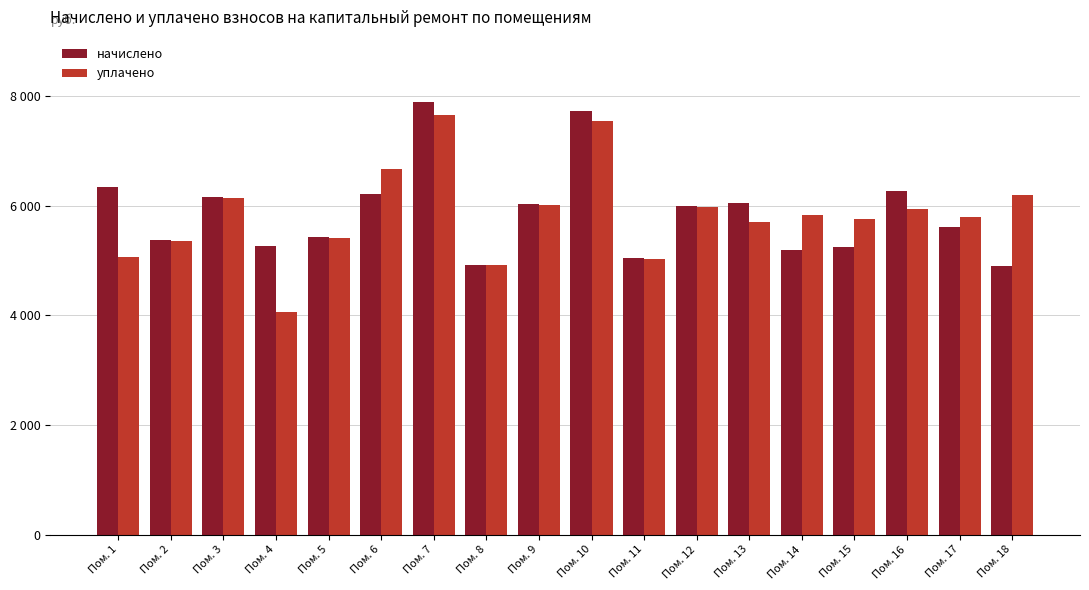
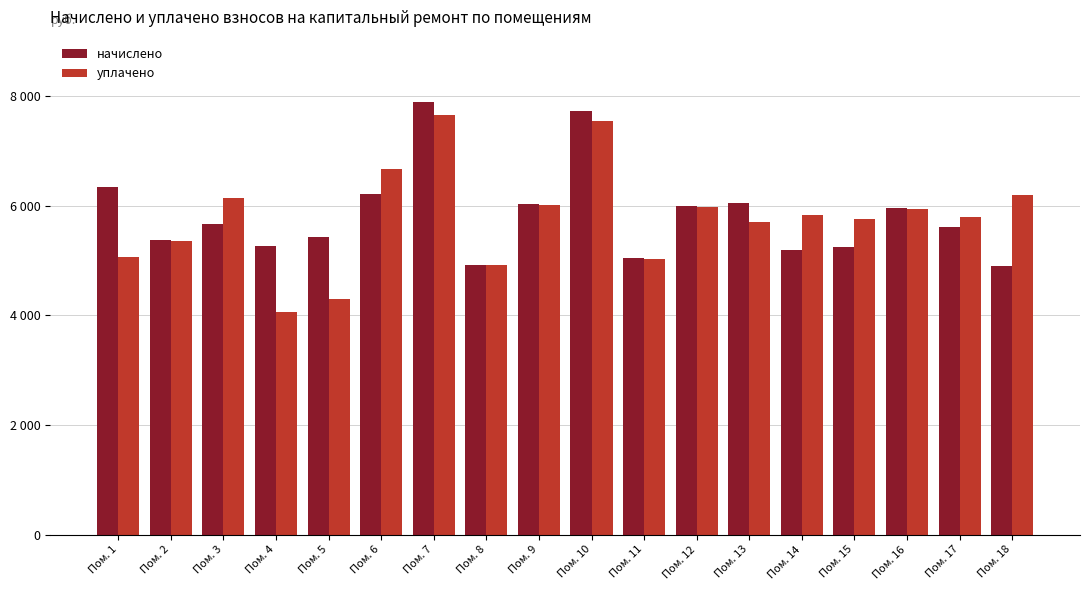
  {
    "начислено": {
      "Пом. 1": 6300,
      "Пом. 2": 5400,
-     "Пом. 3": 6200,
+     "Пом. 3": 5700,
      "Пом. 4": 5300,
      "Пом. 5": 5400,
      "Пом. 6": 6200,
      "Пом. 7": 7900,
      "Пом. 8": 4900,
      "Пом. 9": 6000,
      "Пом. 10": 7700,
      "Пом. 11": 5000,
      "Пом. 12": 6000,
      "Пом. 13": 6000,
      "Пом. 14": 5200,
      "Пом. 15": 5200,
-     "Пом. 16": 6300,
+     "Пом. 16": 6000,
      "Пом. 17": 5600,
      "Пом. 18": 4900
    },
    "уплачено": {
      "Пом. 1": 5100,
      "Пом. 2": 5400,
      "Пом. 3": 6100,
      "Пом. 4": 4100,
-     "Пом. 5": 5400,
+     "Пом. 5": 4300,
      "Пом. 6": 6700,
      "Пом. 7": 7600,
      "Пом. 8": 4900,
      "Пом. 9": 6000,
      "Пом. 10": 7500,
      "Пом. 11": 5000,
      "Пом. 12": 6000,
      "Пом. 13": 5700,
      "Пом. 14": 5800,
      "Пом. 15": 5800,
      "Пом. 16": 5900,
      "Пом. 17": 5800,
      "Пом. 18": 6200
    }
  }
